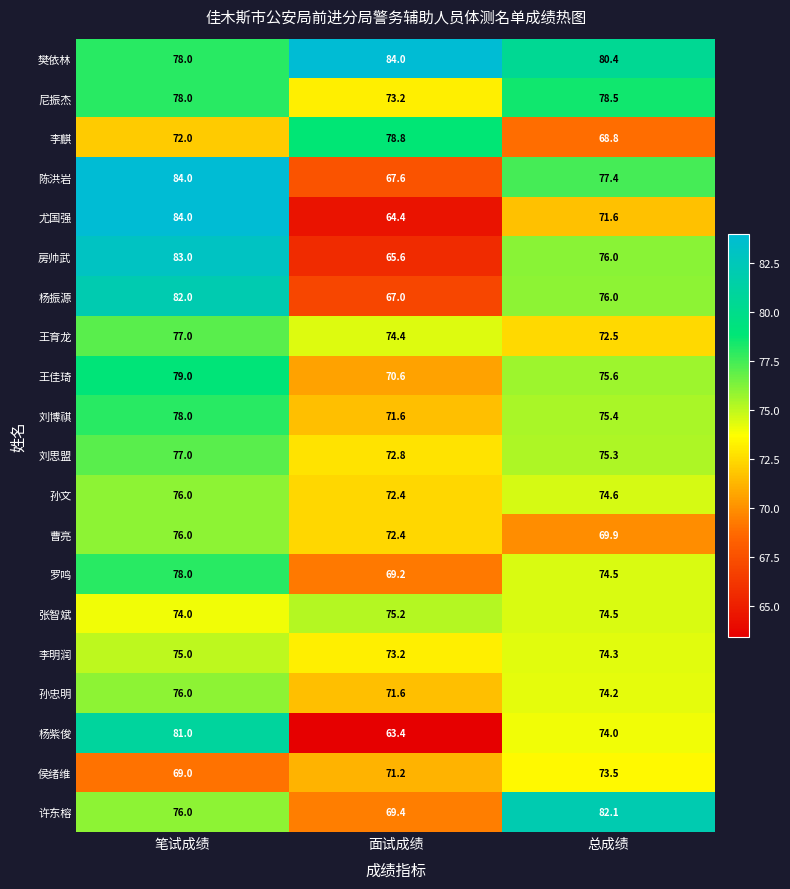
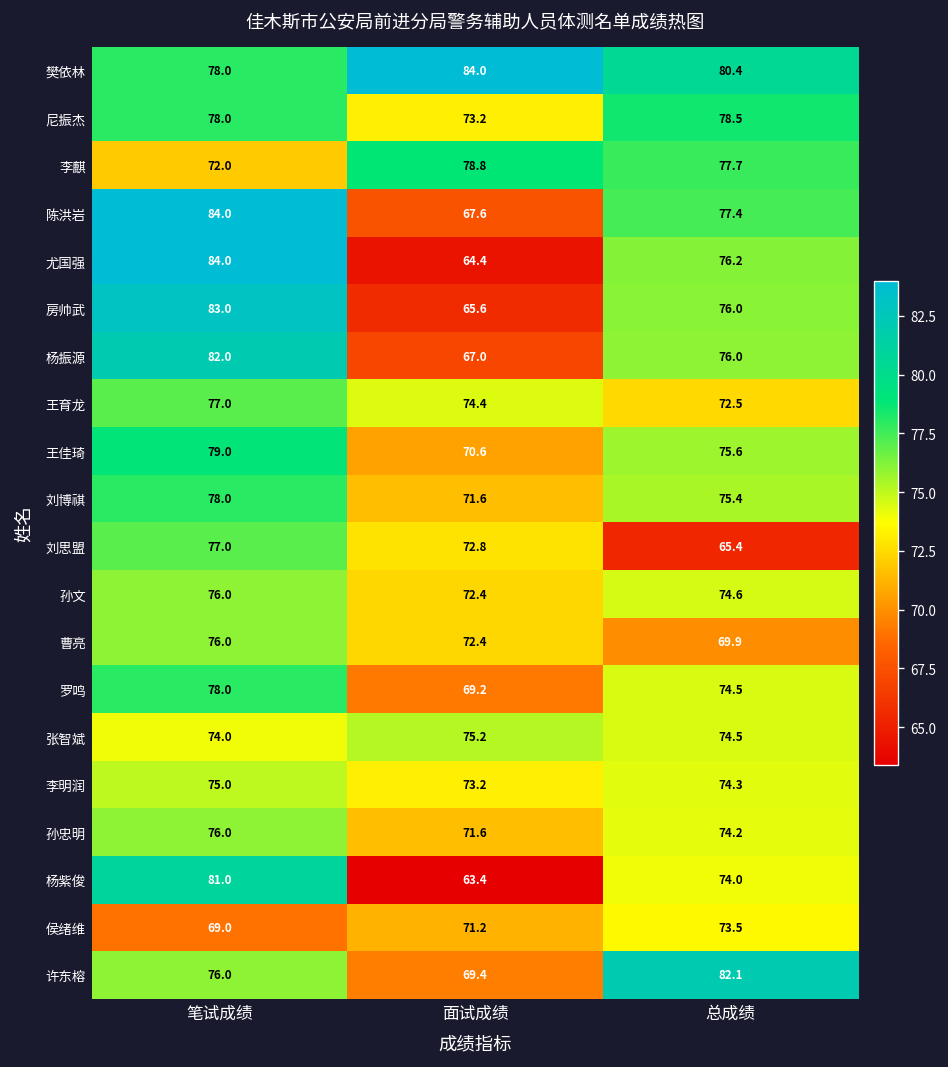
  {
    "樊依林": {
      "笔试成绩": 78.0,
      "面试成绩": 84.0,
      "总成绩": 80.4
    },
    "尼振杰": {
      "笔试成绩": 78.0,
      "面试成绩": 73.2,
      "总成绩": 78.5
    },
    "李麒": {
      "笔试成绩": 72.0,
      "面试成绩": 78.8,
-     "总成绩": 68.8
+     "总成绩": 77.7
    },
    "陈洪岩": {
      "笔试成绩": 84.0,
      "面试成绩": 67.6,
      "总成绩": 77.4
    },
    "尤国强": {
      "笔试成绩": 84.0,
      "面试成绩": 64.4,
-     "总成绩": 71.6
+     "总成绩": 76.2
    },
    "房帅武": {
      "笔试成绩": 83.0,
      "面试成绩": 65.6,
      "总成绩": 76.0
    },
    "杨振源": {
      "笔试成绩": 82.0,
      "面试成绩": 67.0,
      "总成绩": 76.0
    },
    "王育龙": {
      "笔试成绩": 77.0,
      "面试成绩": 74.4,
      "总成绩": 72.5
    },
    "王佳琦": {
      "笔试成绩": 79.0,
      "面试成绩": 70.6,
      "总成绩": 75.6
    },
    "刘博祺": {
      "笔试成绩": 78.0,
      "面试成绩": 71.6,
      "总成绩": 75.4
    },
    "刘思盟": {
      "笔试成绩": 77.0,
      "面试成绩": 72.8,
-     "总成绩": 75.3
+     "总成绩": 65.4
    },
    "孙文": {
      "笔试成绩": 76.0,
      "面试成绩": 72.4,
      "总成绩": 74.6
    },
    "曹亮": {
      "笔试成绩": 76.0,
      "面试成绩": 72.4,
      "总成绩": 69.9
    },
    "罗鸣": {
      "笔试成绩": 78.0,
      "面试成绩": 69.2,
      "总成绩": 74.5
    },
    "张智斌": {
      "笔试成绩": 74.0,
      "面试成绩": 75.2,
      "总成绩": 74.5
    },
    "李明润": {
      "笔试成绩": 75.0,
      "面试成绩": 73.2,
      "总成绩": 74.3
    },
    "孙忠明": {
      "笔试成绩": 76.0,
      "面试成绩": 71.6,
      "总成绩": 74.2
    },
    "杨紫俊": {
      "笔试成绩": 81.0,
      "面试成绩": 63.4,
      "总成绩": 74.0
    },
    "侯绪维": {
      "笔试成绩": 69.0,
      "面试成绩": 71.2,
      "总成绩": 73.5
    },
    "许东榕": {
      "笔试成绩": 76.0,
      "面试成绩": 69.4,
      "总成绩": 82.1
    }
  }
